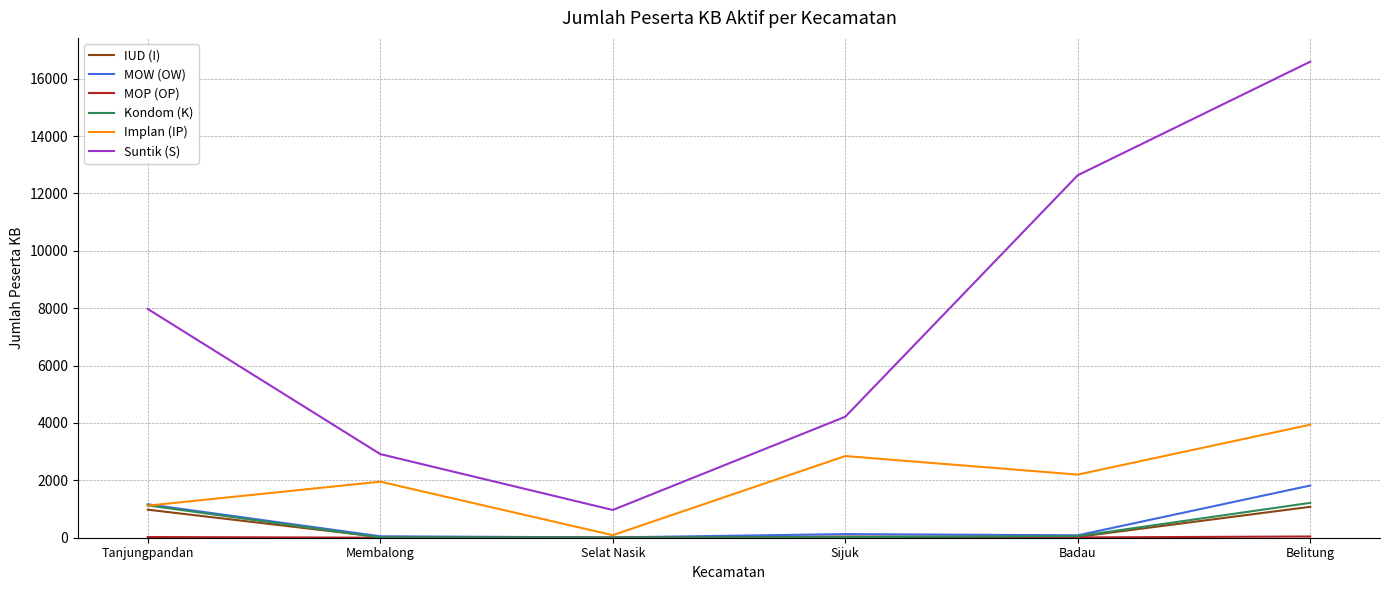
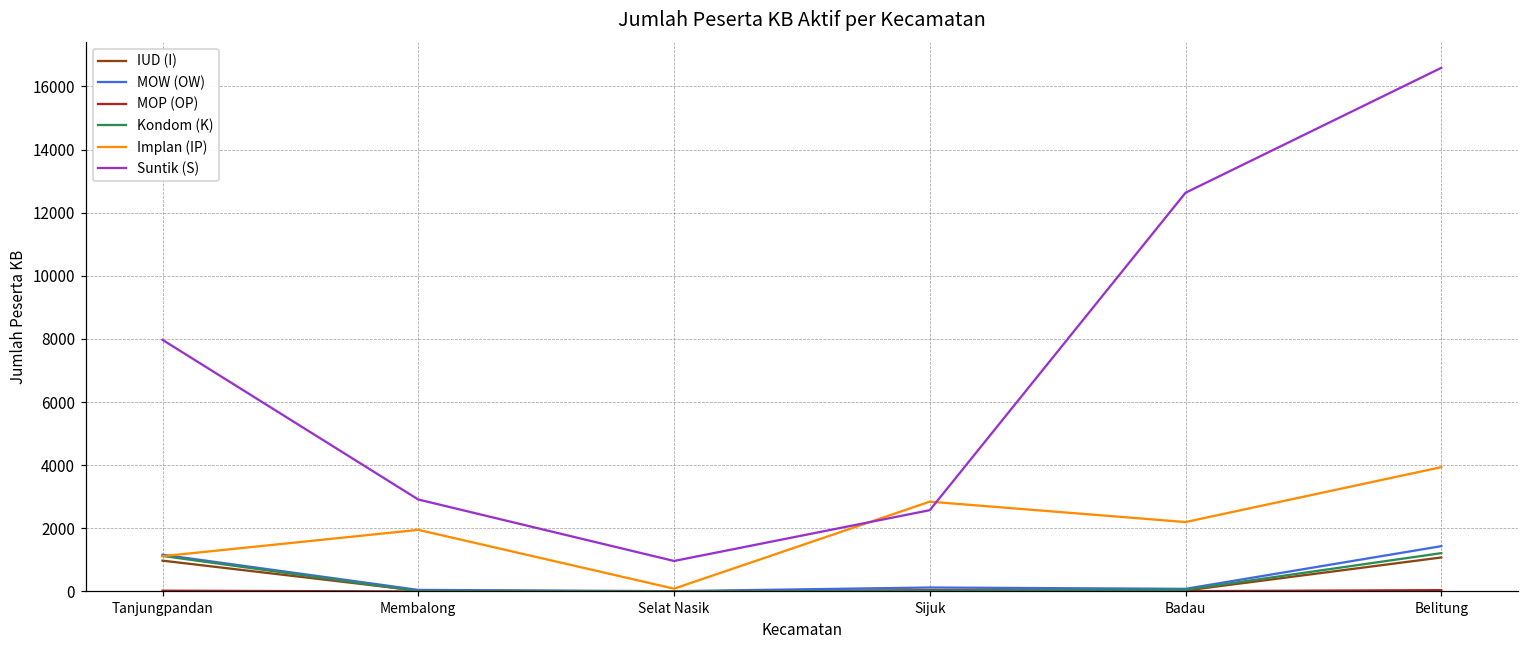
  {
    "MOW (OW)": {
-     "Belitung": 1800
+     "Belitung": 1400
    },
    "Kondom (K)": {
      "Belitung": 1200
    },
    "Implan (IP)": {
      "Membalong": 2000,
      "Sijuk": 2800,
      "Badau": 2200,
      "Belitung": 3900
    },
    "Suntik (S)": {
      "Tanjungpandan": 8000,
      "Membalong": 2900,
      "Selat Nasik": 1000,
-     "Sijuk": 4200,
+     "Sijuk": 2600,
      "Badau": 12600,
      "Belitung": 16600
    }
  }
